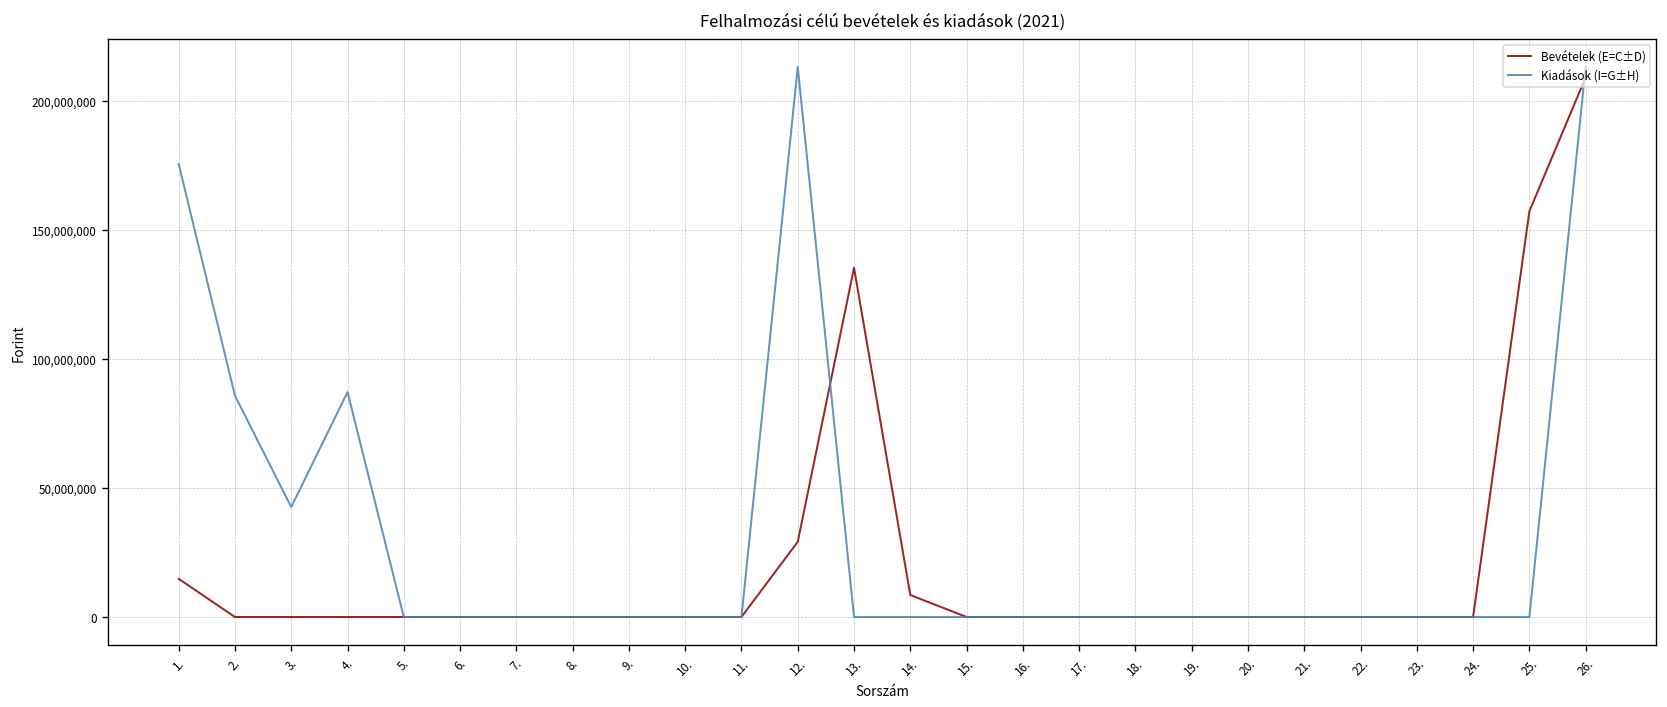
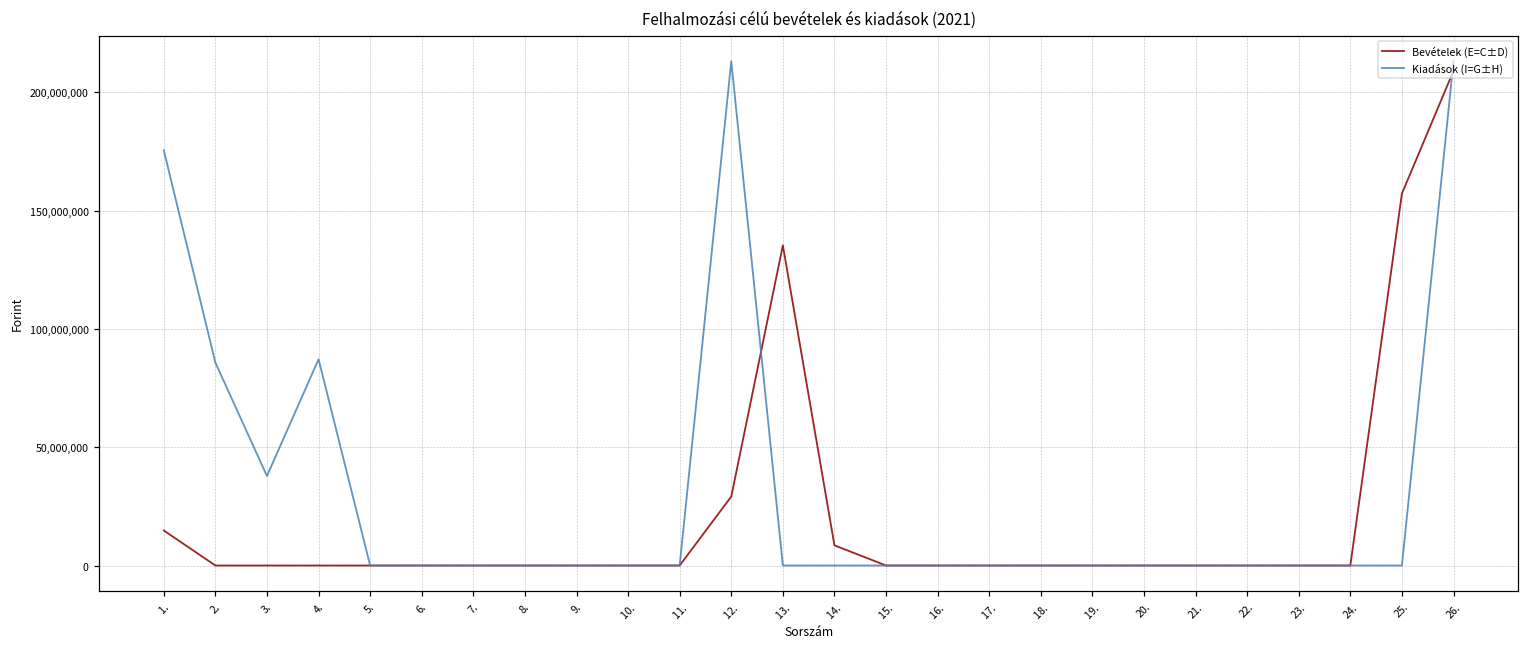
  {
    "Bevételek (E=C±D)": {
      "1.": "15,000,000",
      "2.": "0",
      "3.": "0",
      "4.": "0",
      "12.": "29,000,000",
      "13.": "135,000,000",
      "14.": "9,000,000",
      "25.": "157,000,000"
    },
    "Kiadások (I=G±H)": {
      "1.": "175,000,000",
      "2.": "86,000,000",
-     "3.": "43,000,000",
+     "3.": "38,000,000",
      "4.": "87,000,000",
      "12.": "213,000,000",
      "13.": "0",
      "14.": "0",
      "25.": "0"
    }
  }
